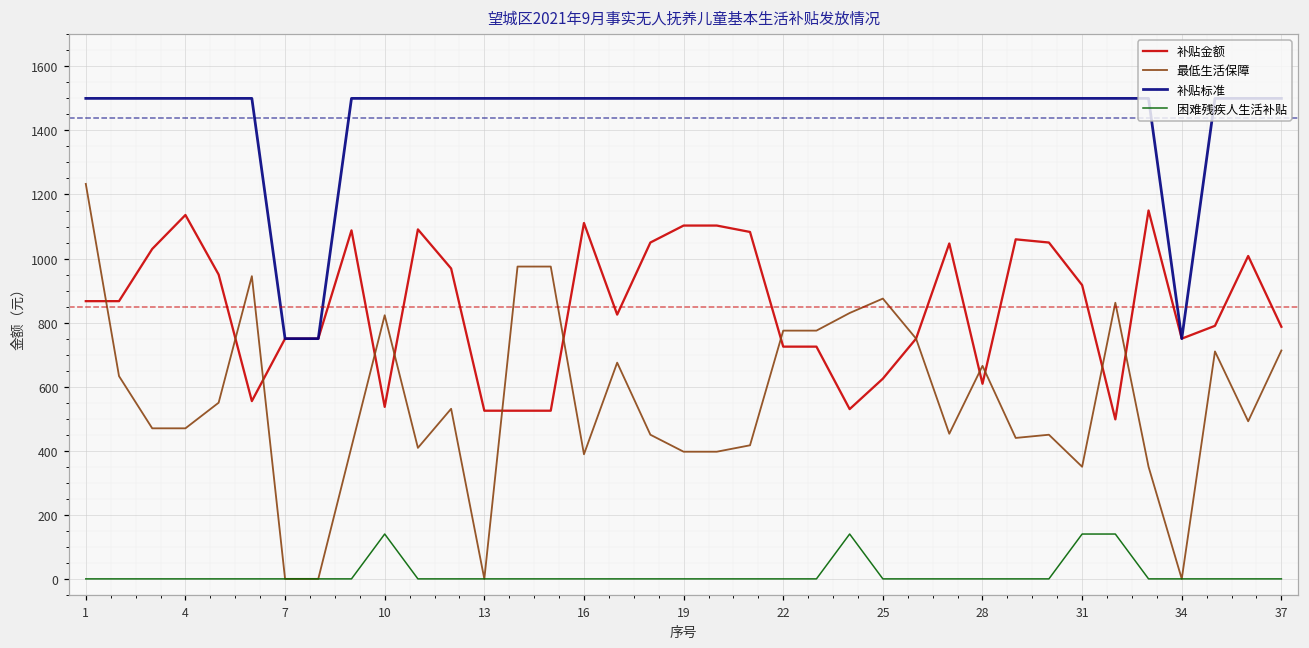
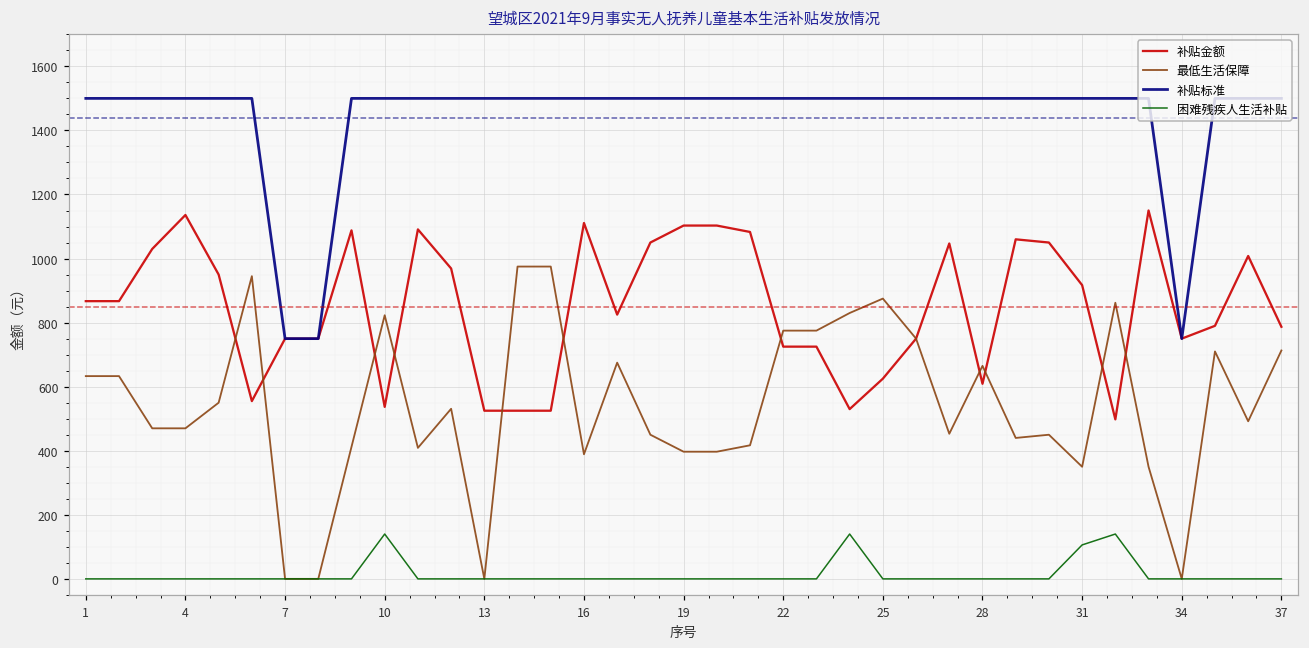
  {
    "补贴金额": {
      "1": 870,
      "4": 1140,
      "10": 540,
      "13": 530,
      "16": 1110,
      "19": 1100,
      "22": 730,
      "25": 630,
      "28": 610,
      "31": 920,
      "37": 790
    },
    "最低生活保障": {
-     "1": 1230,
+     "1": 630,
      "4": 470,
      "10": 820,
      "16": 390,
      "19": 400,
      "22": 780,
      "25": 880,
      "28": 670,
      "31": 350,
      "37": 710
    },
    "补贴标准": {
      "1": 1500,
      "4": 1500,
      "10": 1500,
      "13": 1500,
      "16": 1500,
      "19": 1500,
      "22": 1500,
      "25": 1500,
      "28": 1500,
      "31": 1500
    },
    "困难残疾人生活补贴": {
      "1": 0,
      "4": 0,
      "10": 140,
      "16": 0,
      "19": 0,
      "22": 0,
      "25": 0,
      "28": 0,
-     "31": 140,
+     "31": 110,
      "37": 0
    }
  }
